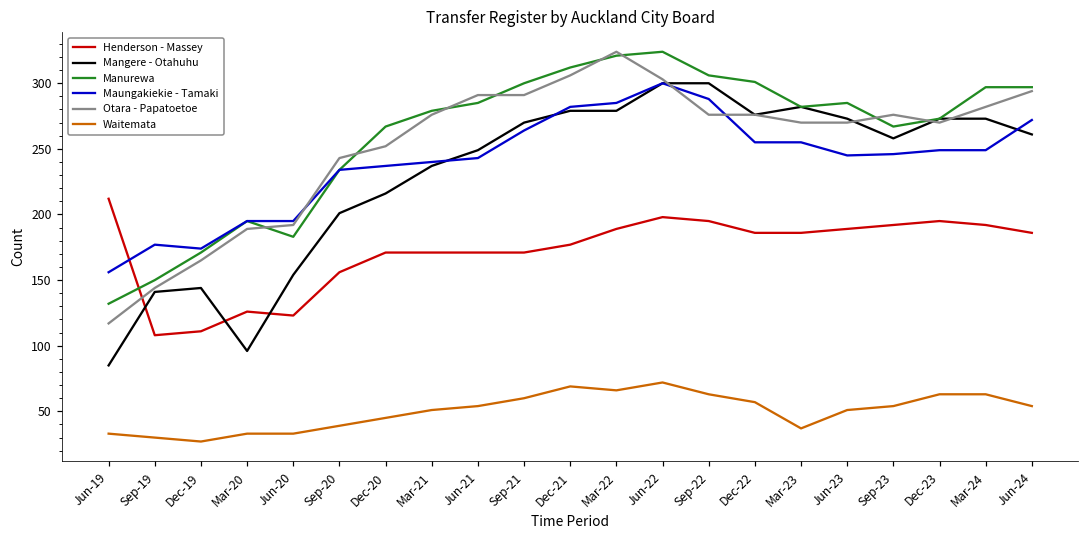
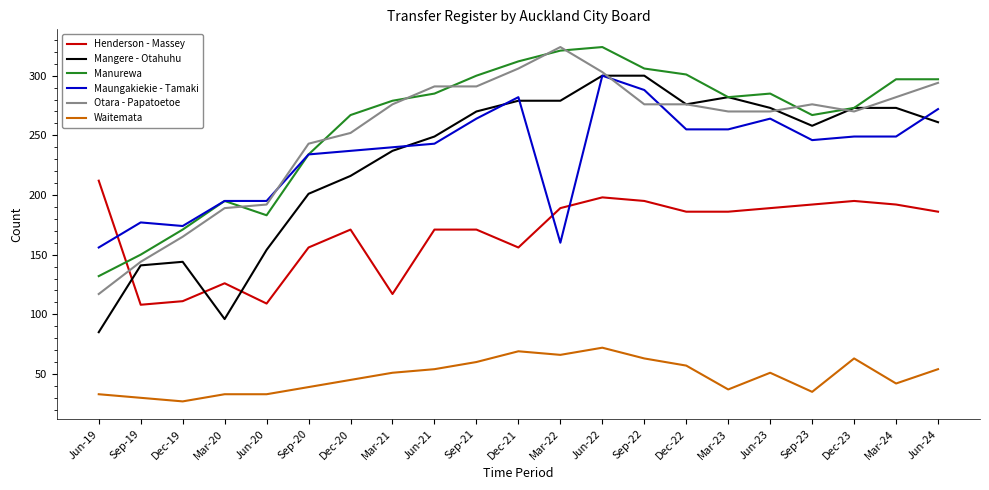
  {
    "Henderson - Massey": {
      "Jun-19": 212,
      "Sep-19": 108,
      "Dec-19": 111,
      "Mar-20": 126,
-     "Jun-20": 123,
+     "Jun-20": 109,
      "Sep-20": 156,
      "Dec-20": 171,
-     "Mar-21": 171,
+     "Mar-21": 117,
      "Jun-21": 171,
      "Sep-21": 171,
-     "Dec-21": 177,
+     "Dec-21": 156,
      "Mar-22": 189,
      "Jun-22": 198,
      "Sep-22": 195,
      "Dec-22": 186,
      "Mar-23": 186,
      "Jun-23": 189,
      "Sep-23": 192,
      "Dec-23": 195,
      "Mar-24": 192,
      "Jun-24": 186
    },
    "Mangere - Otahuhu": {
      "Jun-19": 85,
      "Sep-19": 141,
      "Dec-19": 144,
      "Mar-20": 96,
      "Jun-20": 154,
      "Sep-20": 201,
      "Dec-20": 216,
      "Mar-21": 237,
      "Jun-21": 249,
      "Sep-21": 270,
      "Dec-21": 279,
      "Mar-22": 279,
      "Sep-22": 300,
      "Jun-23": 273,
      "Sep-23": 258,
      "Mar-24": 273,
      "Jun-24": 261
    },
    "Manurewa": {
      "Jun-19": 132,
      "Sep-19": 150,
      "Dec-19": 171,
      "Jun-20": 183,
      "Dec-20": 267,
      "Mar-21": 279,
      "Jun-21": 285,
      "Sep-21": 300,
      "Dec-21": 312,
      "Mar-22": 321,
      "Jun-22": 324,
      "Sep-22": 306,
      "Dec-22": 301,
      "Jun-23": 285,
      "Sep-23": 267,
      "Mar-24": 297,
      "Jun-24": 297
    },
    "Maungakiekie - Tamaki": {
      "Jun-19": 156,
      "Sep-19": 177,
      "Dec-19": 174,
      "Jun-20": 195,
      "Dec-20": 237,
      "Mar-21": 240,
      "Jun-21": 243,
      "Sep-21": 264,
      "Dec-21": 282,
-     "Mar-22": 285,
+     "Mar-22": 160,
      "Sep-22": 288,
      "Dec-22": 255,
      "Mar-23": 255,
-     "Jun-23": 245,
+     "Jun-23": 264,
      "Sep-23": 246,
      "Dec-23": 249,
      "Mar-24": 249,
      "Jun-24": 272
    },
    "Otara - Papatoetoe": {
      "Jun-19": 117,
      "Sep-19": 144,
      "Dec-19": 165,
      "Mar-20": 189,
      "Jun-20": 192,
      "Sep-20": 243,
      "Dec-20": 252,
      "Mar-21": 276,
      "Jun-21": 291,
      "Sep-21": 291,
      "Dec-21": 306,
      "Mar-22": 324,
      "Jun-22": 303,
      "Sep-22": 276,
      "Mar-23": 270,
      "Jun-23": 270,
      "Sep-23": 276,
      "Dec-23": 270,
      "Mar-24": 282,
      "Jun-24": 294
    },
    "Waitemata": {
      "Jun-19": 33,
      "Sep-19": 30,
      "Dec-19": 27,
      "Mar-20": 33,
      "Jun-20": 33,
      "Sep-20": 39,
      "Dec-20": 45,
      "Mar-21": 51,
      "Jun-21": 54,
      "Sep-21": 60,
      "Dec-21": 69,
      "Mar-22": 66,
      "Jun-22": 72,
      "Sep-22": 63,
      "Dec-22": 57,
      "Mar-23": 37,
      "Jun-23": 51,
-     "Sep-23": 54,
+     "Sep-23": 35,
      "Dec-23": 63,
-     "Mar-24": 63,
+     "Mar-24": 42,
      "Jun-24": 54
    }
  }
